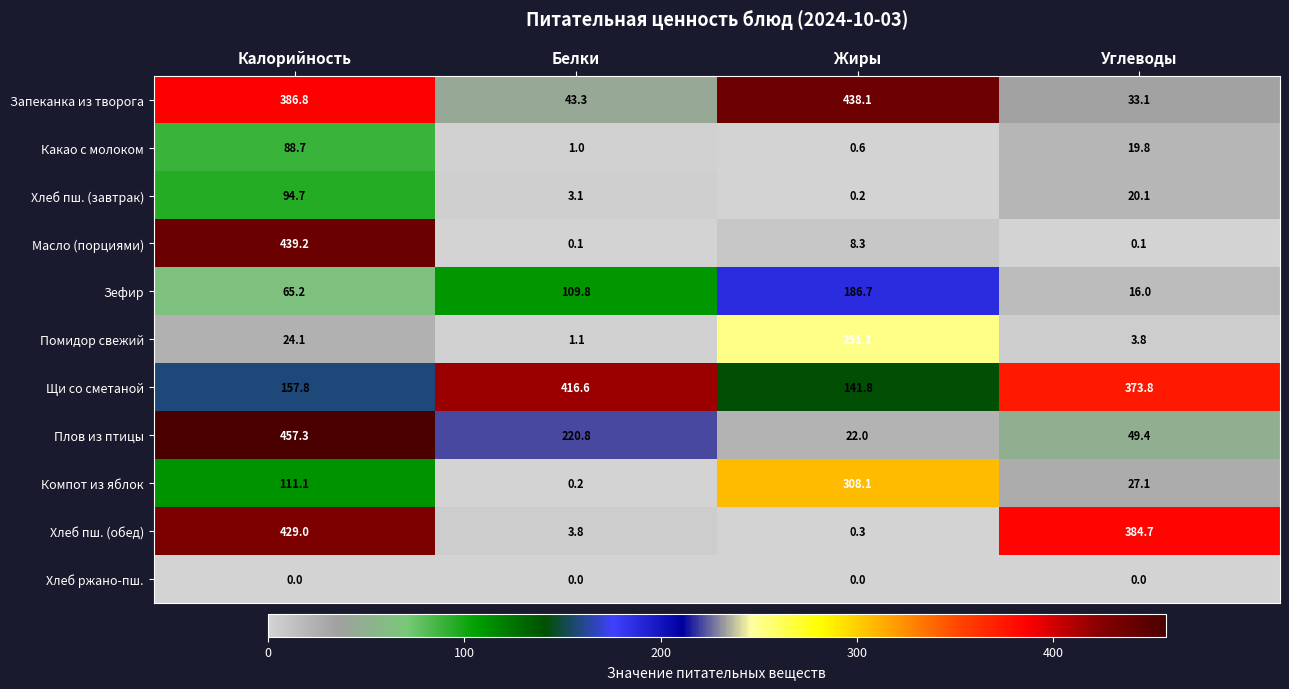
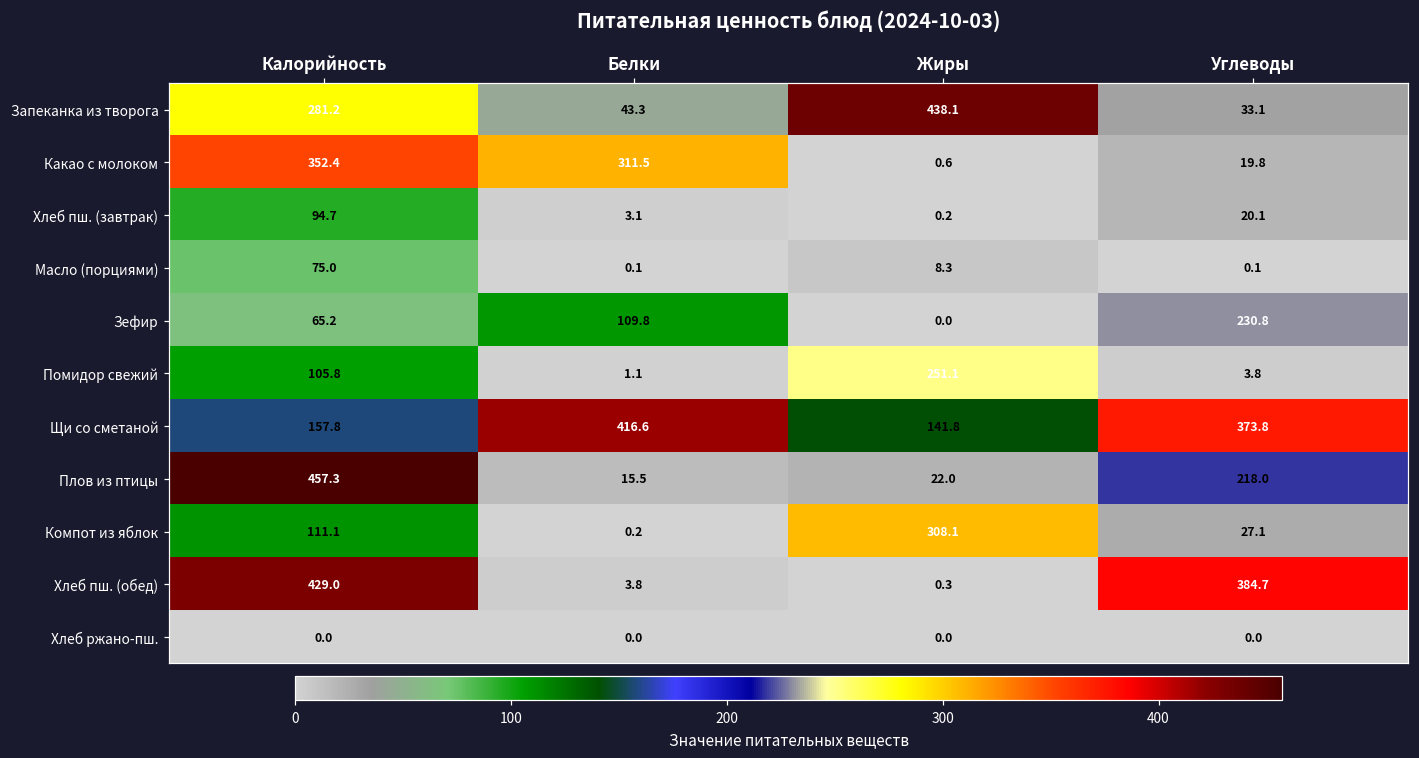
  {
    "Запеканка из творога": {
-     "Калорийность": 386.8,
+     "Калорийность": 281.2,
      "Белки": 43.3,
      "Жиры": 438.1,
      "Углеводы": 33.1
    },
    "Какао с молоком": {
-     "Калорийность": 88.7,
-     "Белки": 1.0,
+     "Калорийность": 352.4,
+     "Белки": 311.5,
      "Жиры": 0.6,
      "Углеводы": 19.8
    },
    "Хлеб пш. (завтрак)": {
      "Калорийность": 94.7,
      "Белки": 3.1,
      "Жиры": 0.2,
      "Углеводы": 20.1
    },
    "Масло (порциями)": {
-     "Калорийность": 439.2,
+     "Калорийность": 75.0,
      "Белки": 0.1,
      "Жиры": 8.3,
      "Углеводы": 0.1
    },
    "Зефир": {
      "Калорийность": 65.2,
      "Белки": 109.8,
-     "Жиры": 186.7,
-     "Углеводы": 16.0
+     "Жиры": 0.0,
+     "Углеводы": 230.8
    },
    "Помидор свежий": {
-     "Калорийность": 24.1,
+     "Калорийность": 105.8,
      "Белки": 1.1,
      "Жиры": 251.1,
      "Углеводы": 3.8
    },
    "Щи со сметаной": {
      "Калорийность": 157.8,
      "Белки": 416.6,
      "Жиры": 141.8,
      "Углеводы": 373.8
    },
    "Плов из птицы": {
      "Калорийность": 457.3,
-     "Белки": 220.8,
+     "Белки": 15.5,
      "Жиры": 22.0,
-     "Углеводы": 49.4
+     "Углеводы": 218.0
    },
    "Компот из яблок": {
      "Калорийность": 111.1,
      "Белки": 0.2,
      "Жиры": 308.1,
      "Углеводы": 27.1
    },
    "Хлеб пш. (обед)": {
      "Калорийность": 429.0,
      "Белки": 3.8,
      "Жиры": 0.3,
      "Углеводы": 384.7
    },
    "Хлеб ржано-пш.": {
      "Калорийность": 0.0,
      "Белки": 0.0,
      "Жиры": 0.0,
      "Углеводы": 0.0
    }
  }
